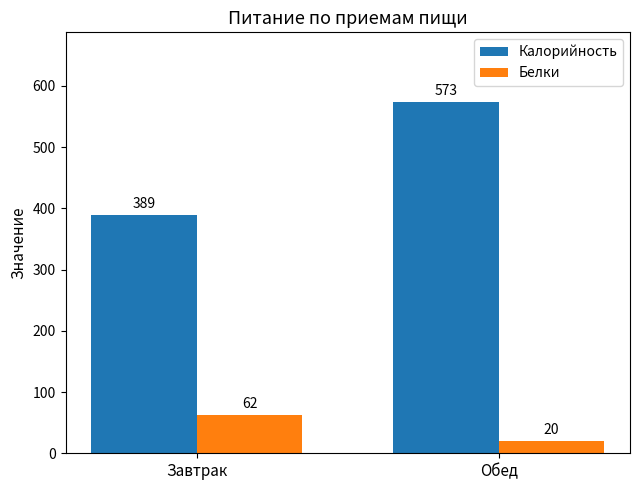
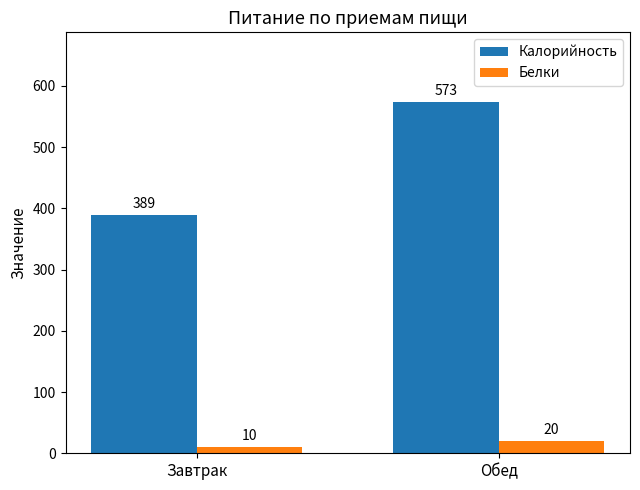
  {
    "Калорийность": {
      "Завтрак": 389,
      "Обед": 573
    },
    "Белки": {
-     "Завтрак": 62,
+     "Завтрак": 10,
      "Обед": 20
    }
  }
